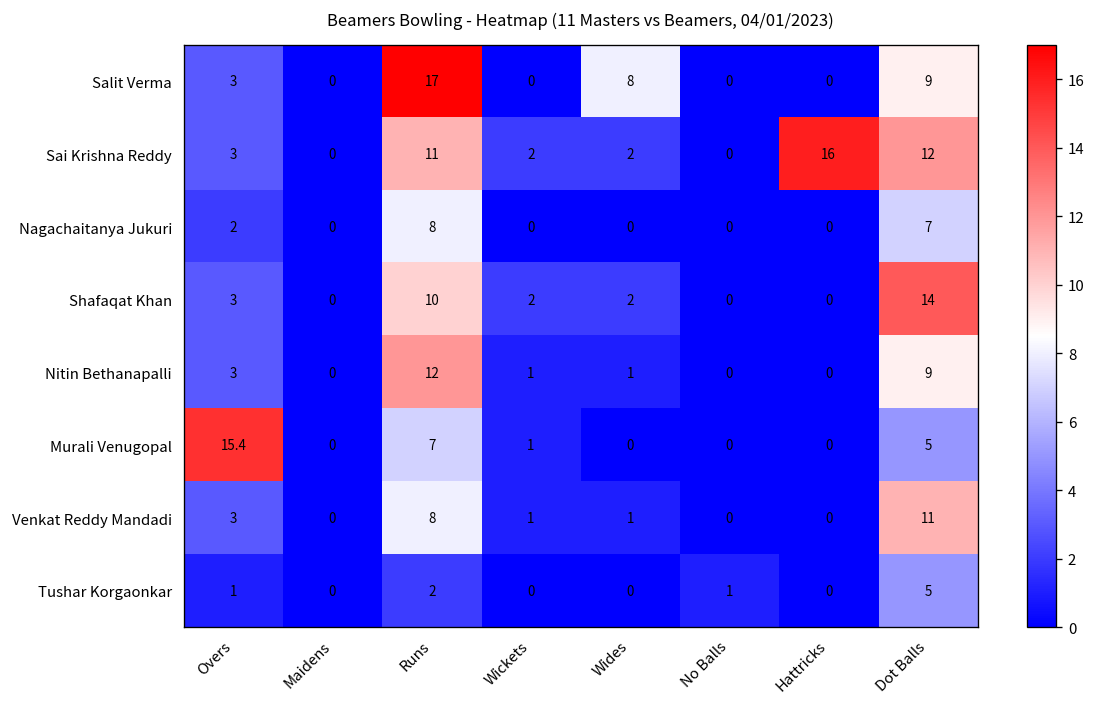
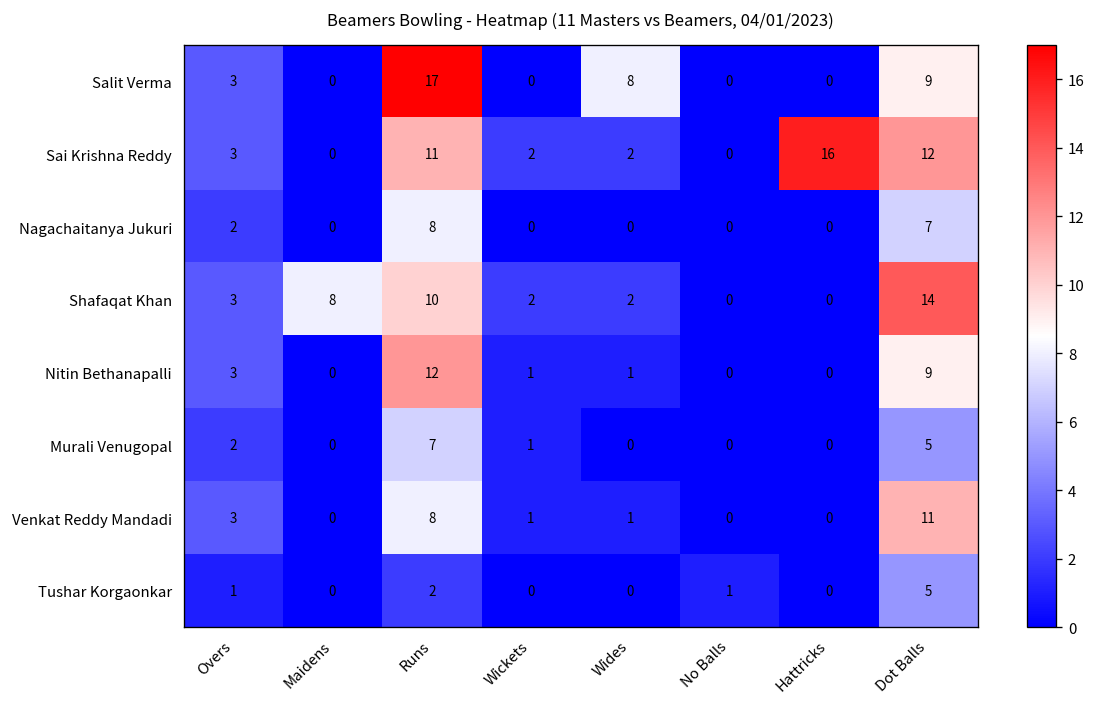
  {
    "Salit Verma": {
      "Overs": 3,
      "Maidens": 0,
      "Runs": 17,
      "Wickets": 0,
      "Wides": 8,
      "No Balls": 0,
      "Hattricks": 0,
      "Dot Balls": 9
    },
    "Sai Krishna Reddy": {
      "Overs": 3,
      "Maidens": 0,
      "Runs": 11,
      "Wickets": 2,
      "Wides": 2,
      "No Balls": 0,
      "Hattricks": 16,
      "Dot Balls": 12
    },
    "Nagachaitanya Jukuri": {
      "Overs": 2,
      "Maidens": 0,
      "Runs": 8,
      "Wickets": 0,
      "Wides": 0,
      "No Balls": 0,
      "Hattricks": 0,
      "Dot Balls": 7
    },
    "Shafaqat Khan": {
      "Overs": 3,
-     "Maidens": 0,
+     "Maidens": 8,
      "Runs": 10,
      "Wickets": 2,
      "Wides": 2,
      "No Balls": 0,
      "Hattricks": 0,
      "Dot Balls": 14
    },
    "Nitin Bethanapalli": {
      "Overs": 3,
      "Maidens": 0,
      "Runs": 12,
      "Wickets": 1,
      "Wides": 1,
      "No Balls": 0,
      "Hattricks": 0,
      "Dot Balls": 9
    },
    "Murali Venugopal": {
-     "Overs": 15.4,
+     "Overs": 2,
      "Maidens": 0,
      "Runs": 7,
      "Wickets": 1,
      "Wides": 0,
      "No Balls": 0,
      "Hattricks": 0,
      "Dot Balls": 5
    },
    "Venkat Reddy Mandadi": {
      "Overs": 3,
      "Maidens": 0,
      "Runs": 8,
      "Wickets": 1,
      "Wides": 1,
      "No Balls": 0,
      "Hattricks": 0,
      "Dot Balls": 11
    },
    "Tushar Korgaonkar": {
      "Overs": 1,
      "Maidens": 0,
      "Runs": 2,
      "Wickets": 0,
      "Wides": 0,
      "No Balls": 1,
      "Hattricks": 0,
      "Dot Balls": 5
    }
  }
